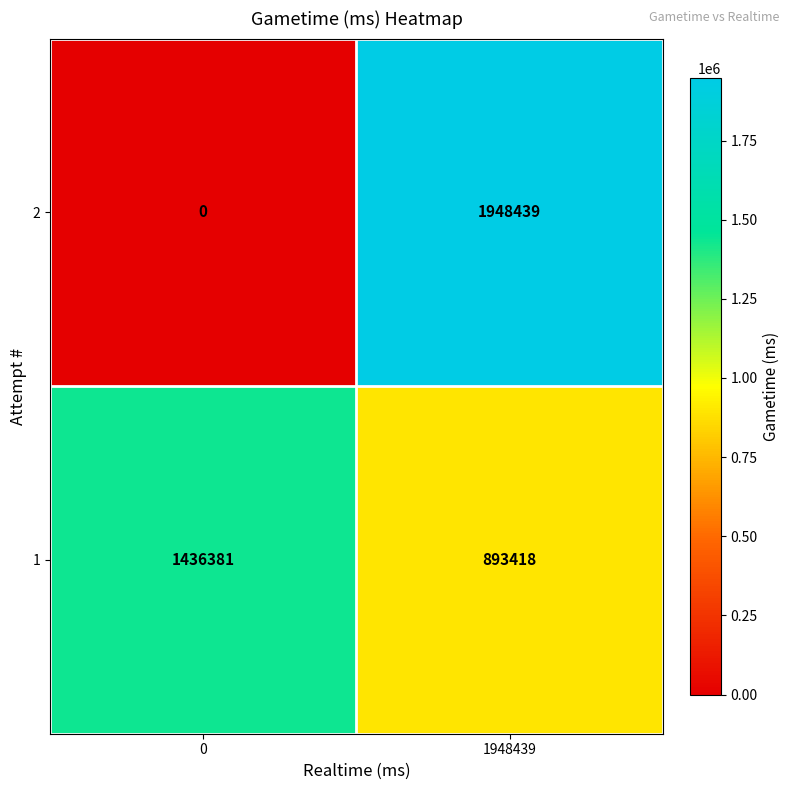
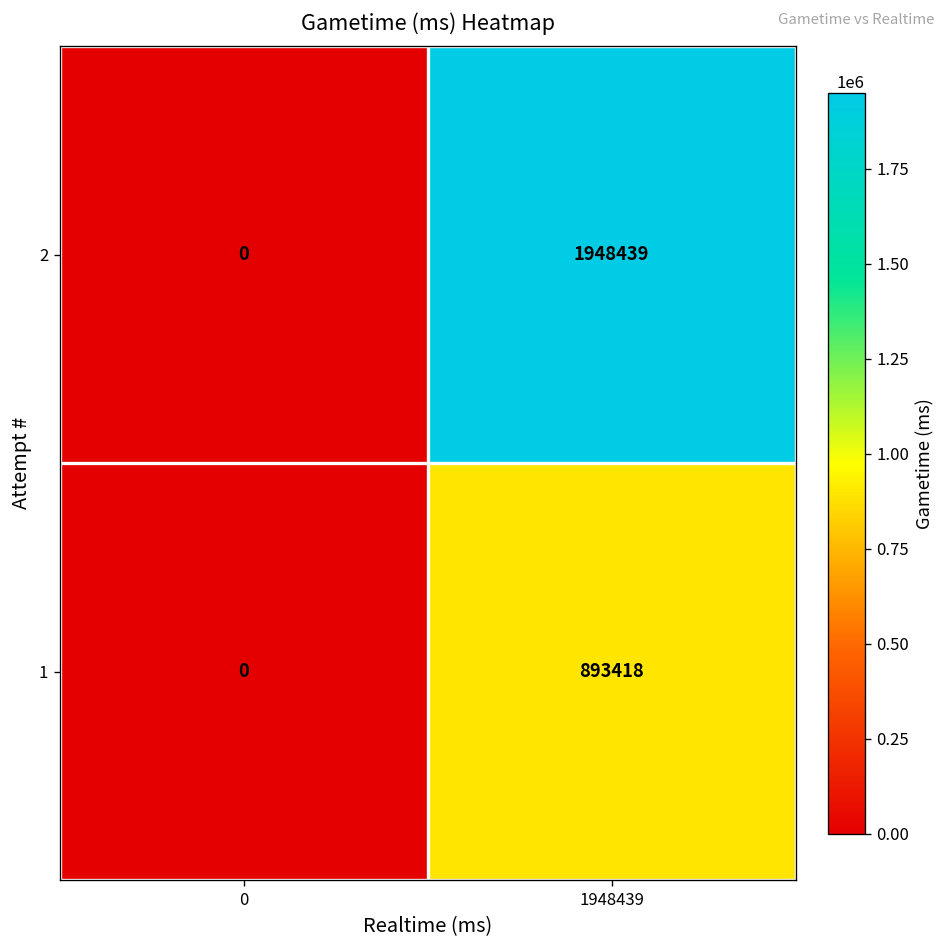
  {
    "2": {
      "0": 0,
      "1948439": 1948439
    },
    "1": {
-     "0": 1436381,
+     "0": 0,
      "1948439": 893418
    }
  }
